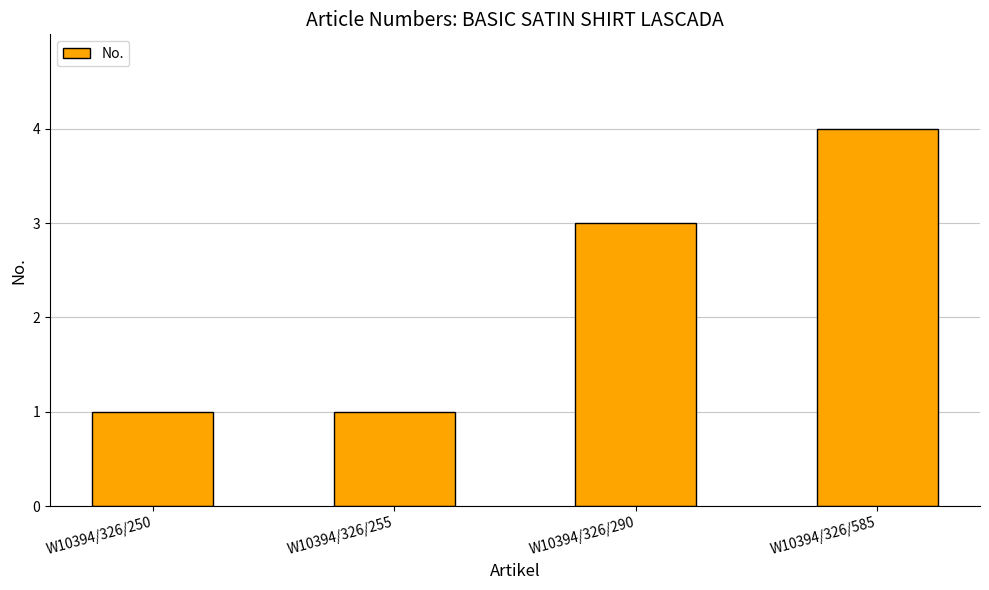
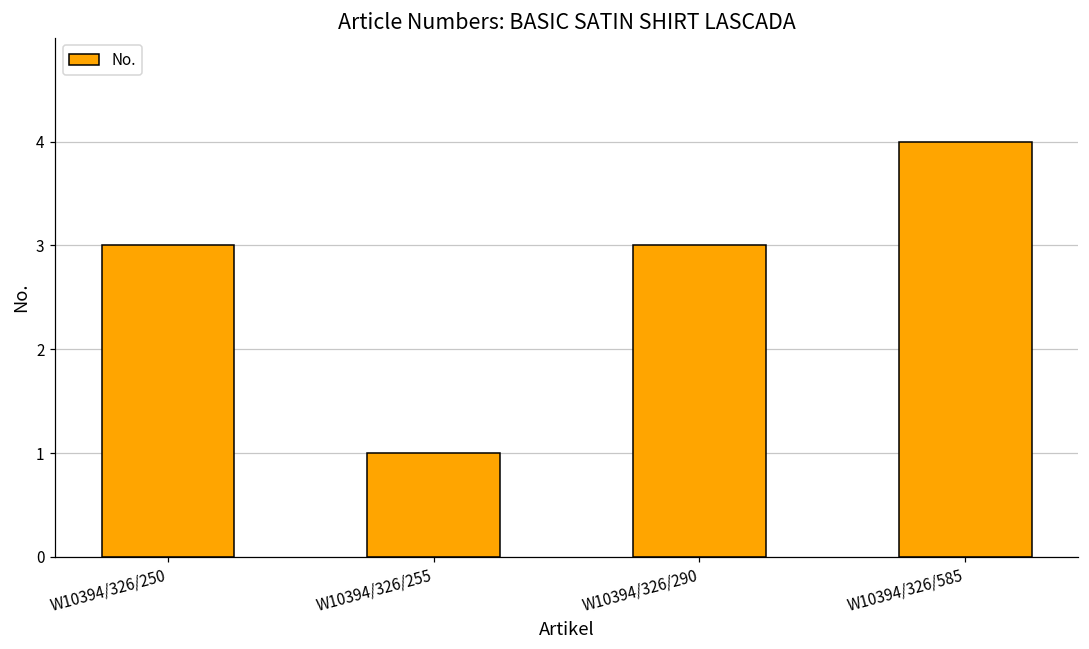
  {
-   "W10394/326/250": 1,
+   "W10394/326/250": 3,
    "W10394/326/255": 1,
    "W10394/326/290": 3,
    "W10394/326/585": 4
  }
